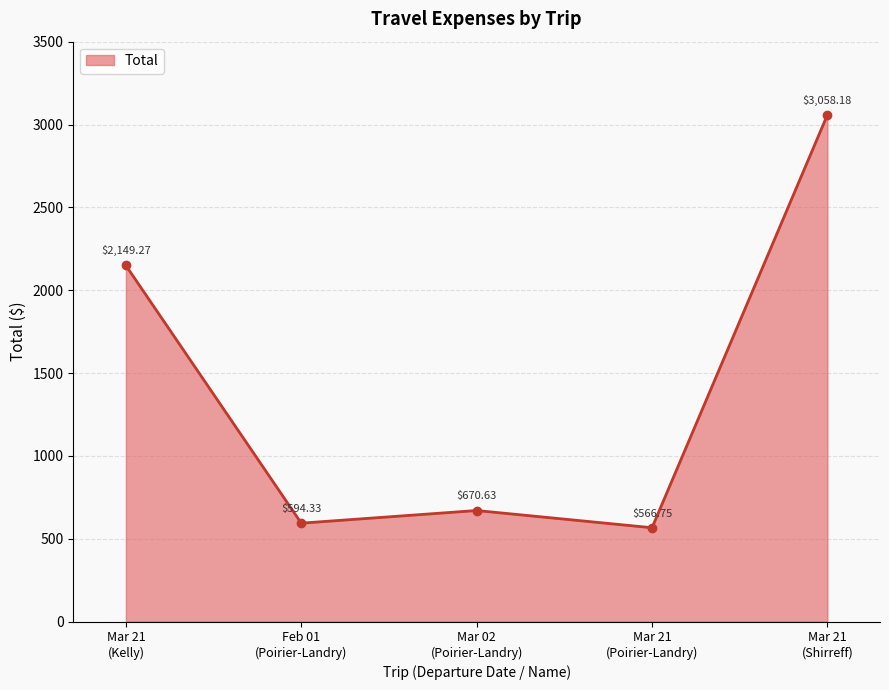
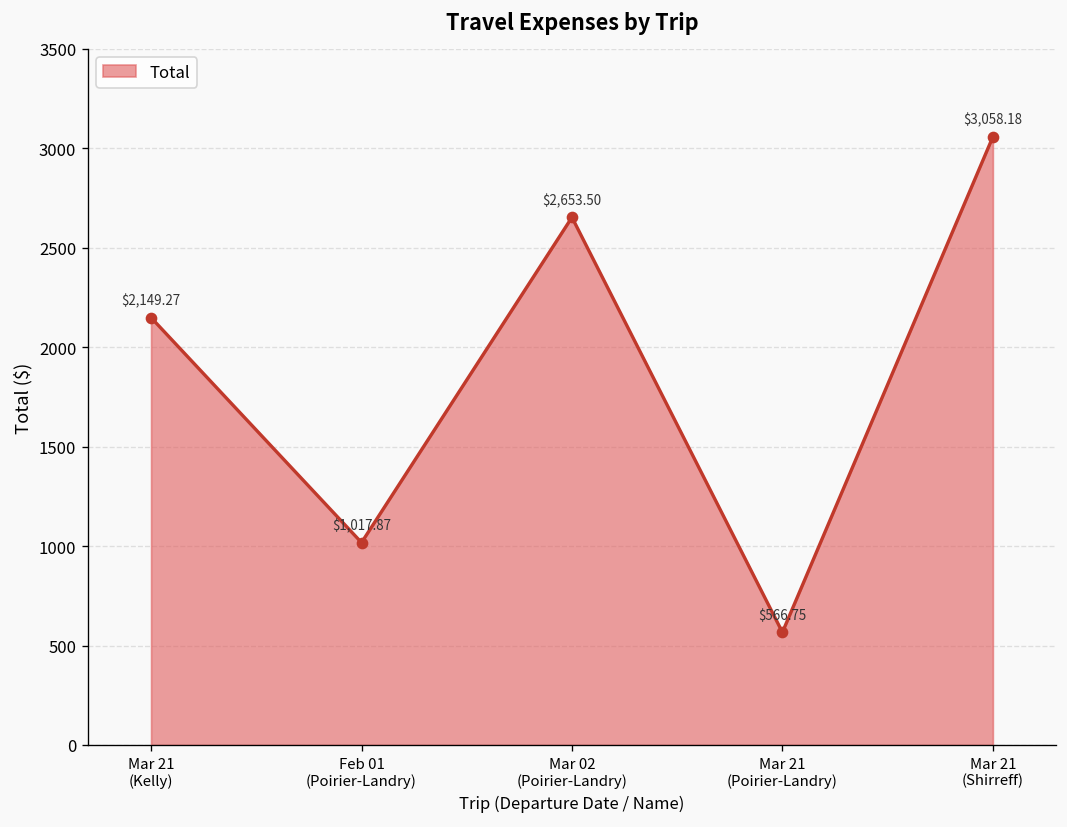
  {
    "Mar 21 (Kelly)": "$2,149.27",
-   "Feb 01 (Poirier-Landry)": "$594.33",
-   "Mar 02 (Poirier-Landry)": "$670.63",
+   "Feb 01 (Poirier-Landry)": "$1,017.87",
+   "Mar 02 (Poirier-Landry)": "$2,653.50",
    "Mar 21 (Poirier-Landry)": "$566.75",
    "Mar 21 (Shirreff)": "$3,058.18"
  }
